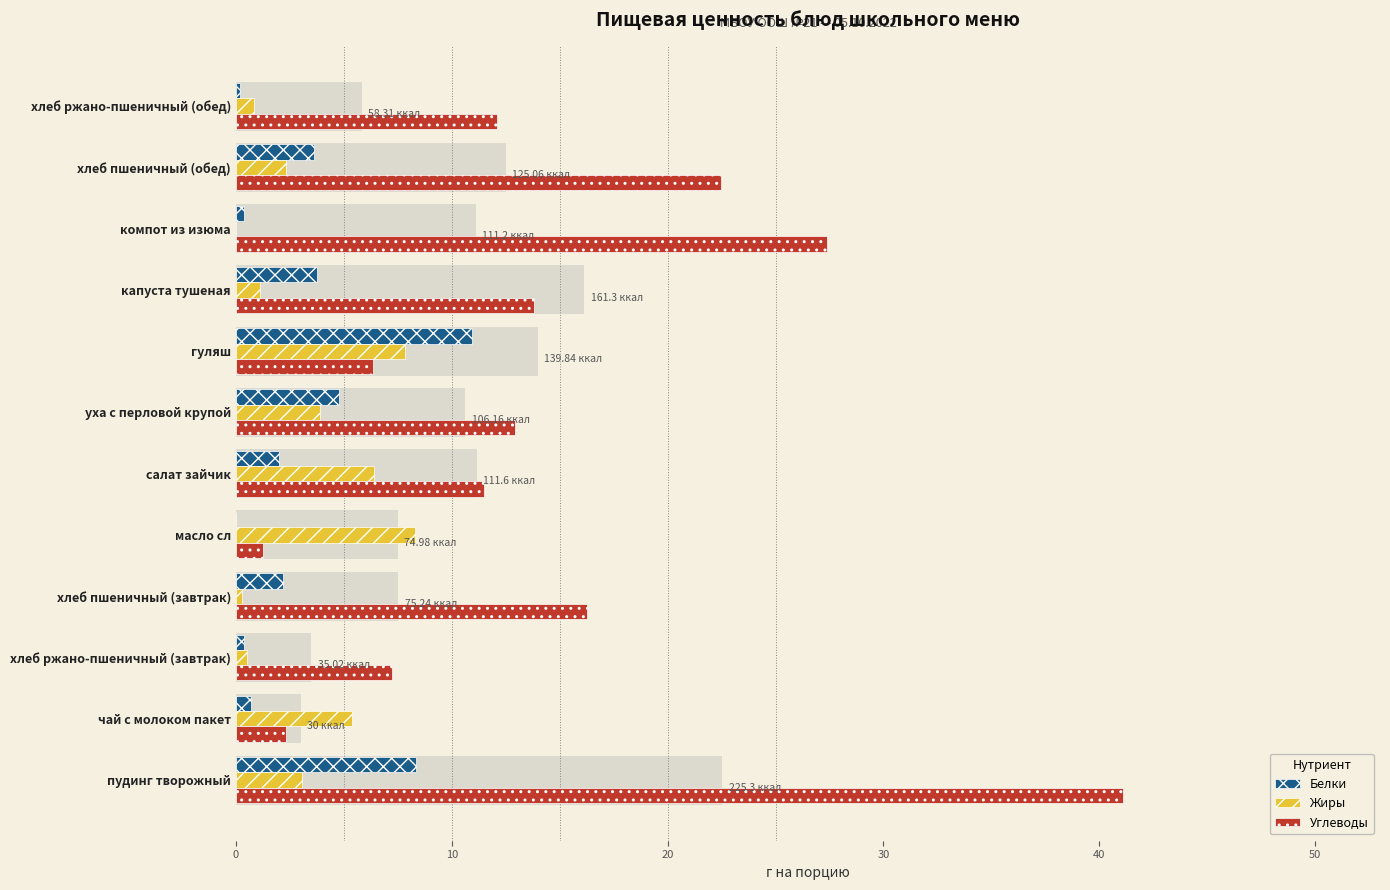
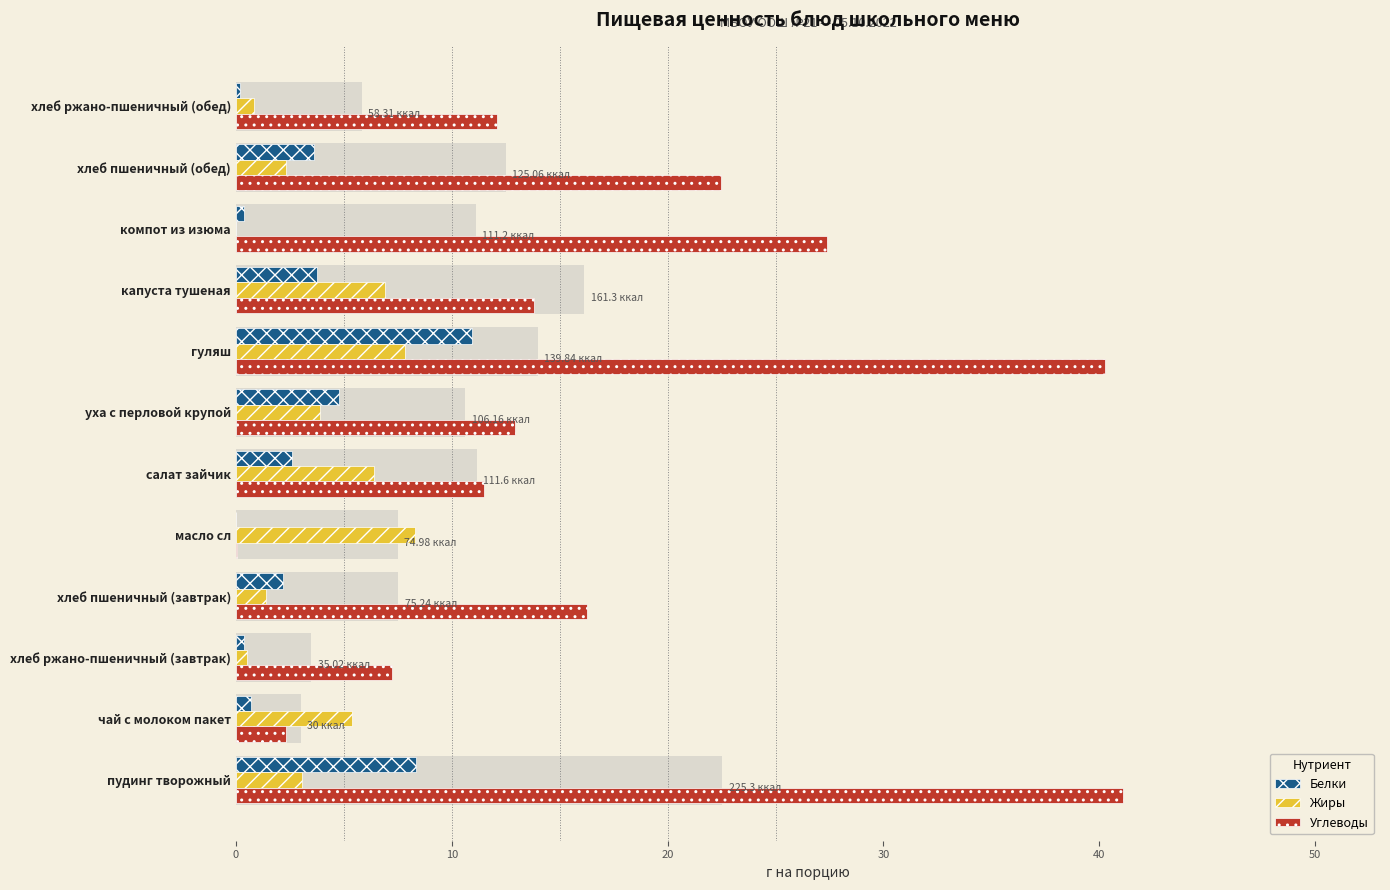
  {
    "Белки": {
-     "салат зайчик": 2.0
+     "салат зайчик": 2.6
    },
    "Жиры": {
      "компот из изюма": 0.0,
-     "капуста тушеная": 1.1,
-     "хлеб пшеничный (завтрак)": 0.3
+     "капуста тушеная": 6.9,
+     "хлеб пшеничный (завтрак)": 1.4
    },
    "Углеводы": {
-     "гуляш": 6.4,
-     "масло сл": 1.3
+     "гуляш": 40.3,
+     "масло сл": 0.1
    }
  }
